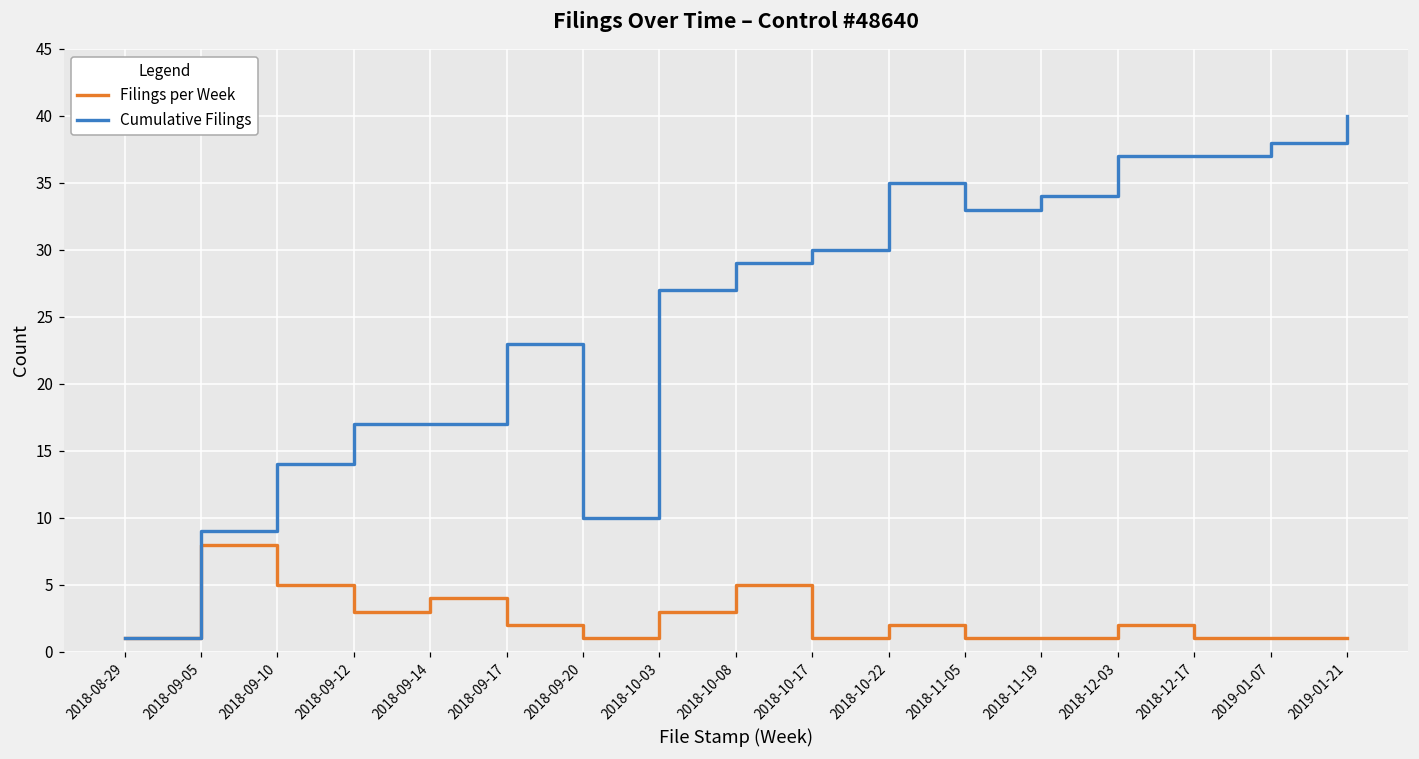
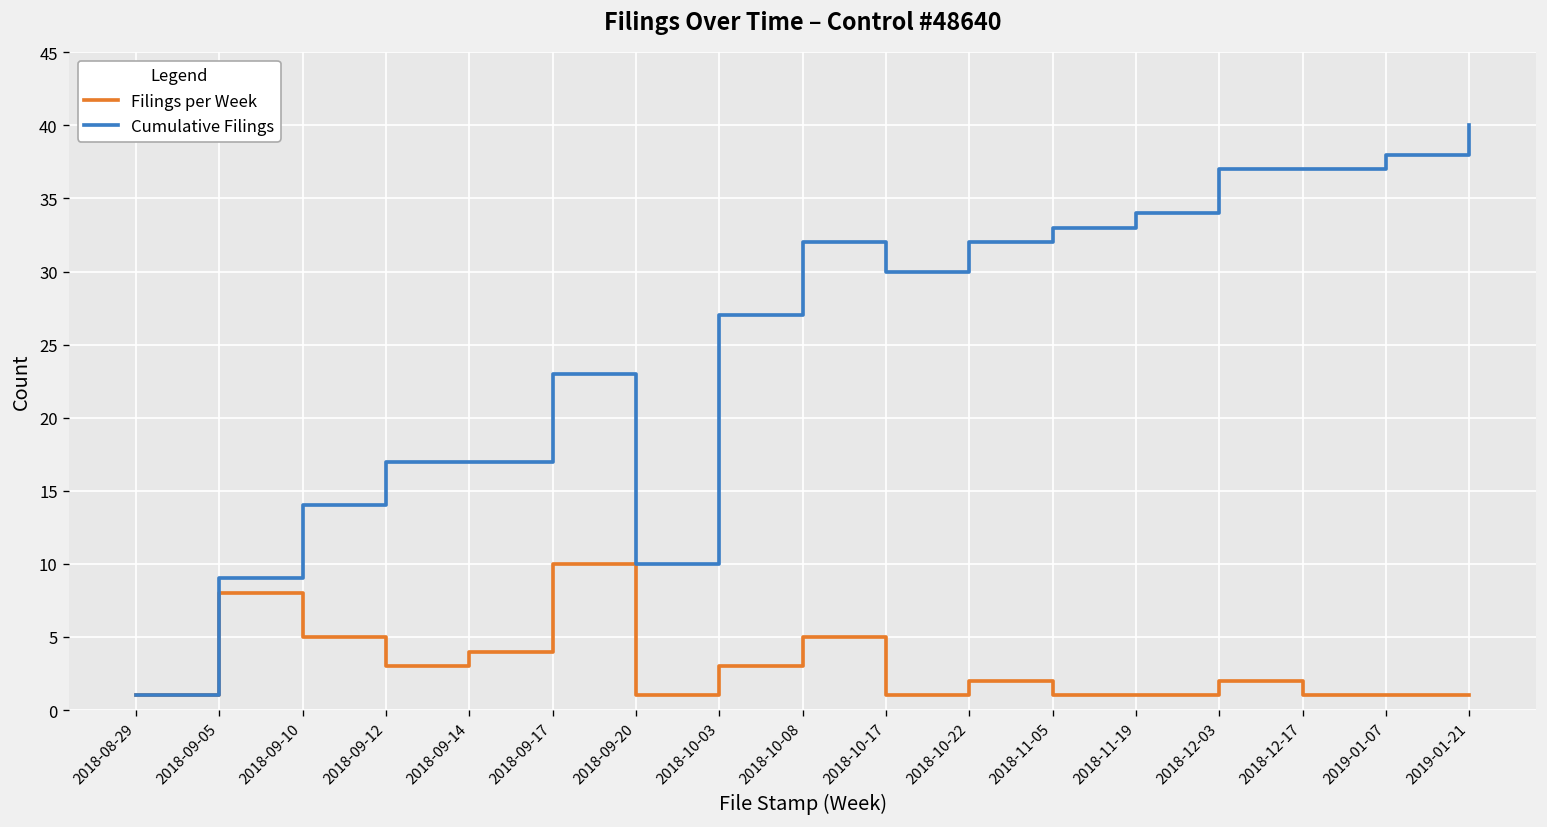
  {
    "Filings per Week": {
      "2018-09-05": 8,
      "2018-09-10": 5,
      "2018-09-12": 3,
      "2018-09-14": 4,
-     "2018-09-17": 2,
+     "2018-09-17": 10,
      "2018-09-20": 1,
      "2018-10-03": 3,
      "2018-10-08": 5,
      "2018-10-17": 1,
      "2018-10-22": 2,
      "2018-11-05": 1,
      "2018-11-19": 1,
      "2018-12-03": 2,
      "2018-12-17": 1,
      "2019-01-07": 1,
      "2019-01-21": 1
    },
    "Cumulative Filings": {
      "2018-09-05": 9,
      "2018-09-10": 14,
      "2018-09-12": 17,
      "2018-09-14": 17,
      "2018-09-17": 23,
      "2018-09-20": 10,
      "2018-10-03": 27,
-     "2018-10-08": 29,
+     "2018-10-08": 32,
      "2018-10-17": 30,
-     "2018-10-22": 35,
+     "2018-10-22": 32,
      "2018-11-05": 33,
      "2018-11-19": 34,
      "2018-12-03": 37,
      "2018-12-17": 37,
      "2019-01-07": 38,
      "2019-01-21": 40
    }
  }
